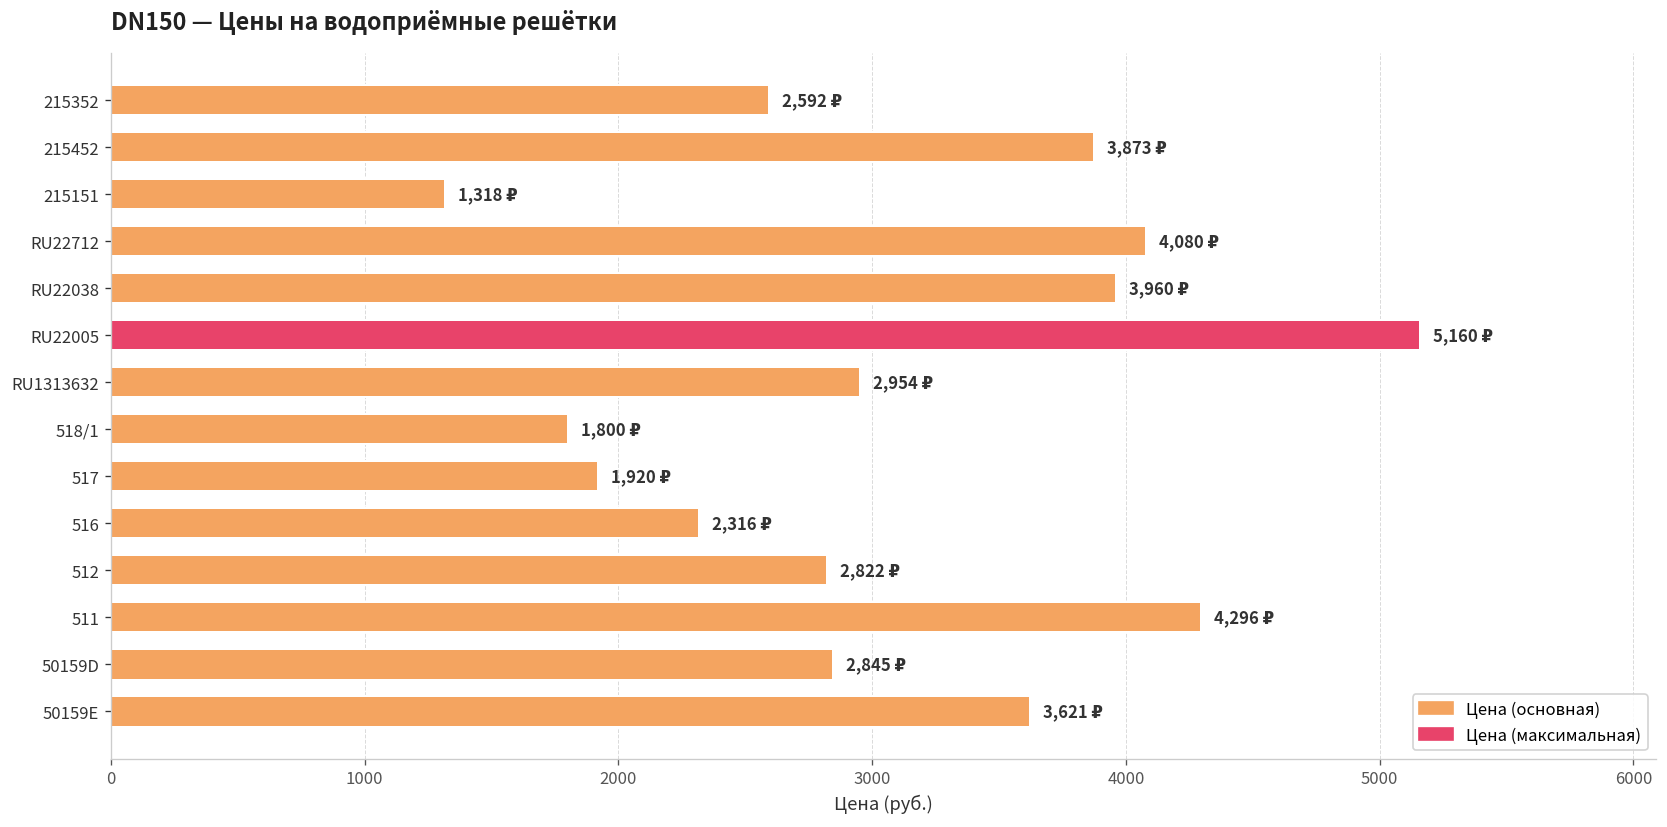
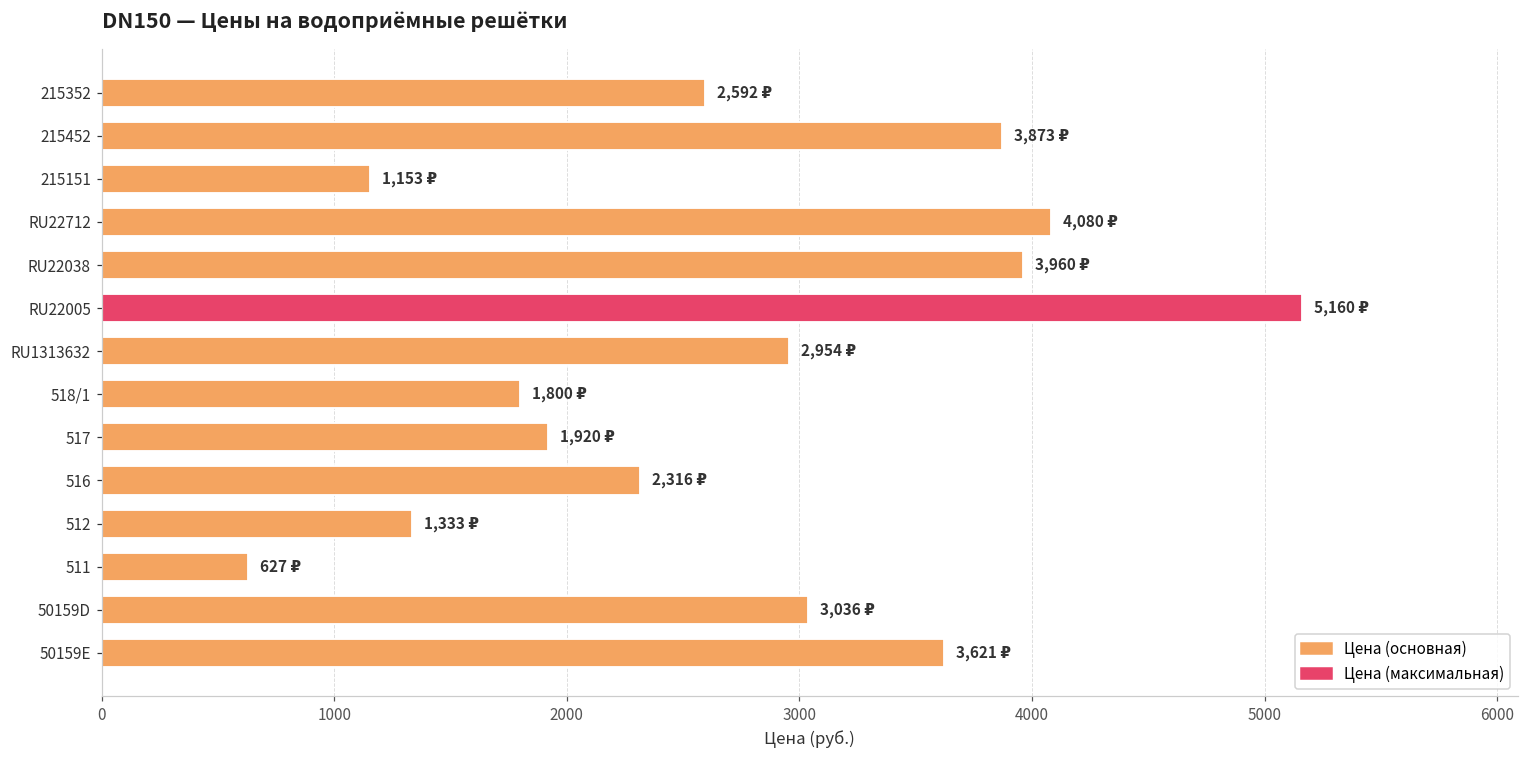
  {
    "215352": "2,592",
    "215452": "3,873",
-   "215151": "1,318",
+   "215151": "1,153",
    "RU22712": "4,080",
    "RU22038": "3,960",
    "RU22005": "5,160",
    "RU1313632": "2,954",
    "518/1": "1,800",
    "517": "1,920",
    "516": "2,316",
-   "512": "2,822",
-   "511": "4,296",
-   "50159D": "2,845",
+   "512": "1,333",
+   "511": "627",
+   "50159D": "3,036",
    "50159E": "3,621"
  }
